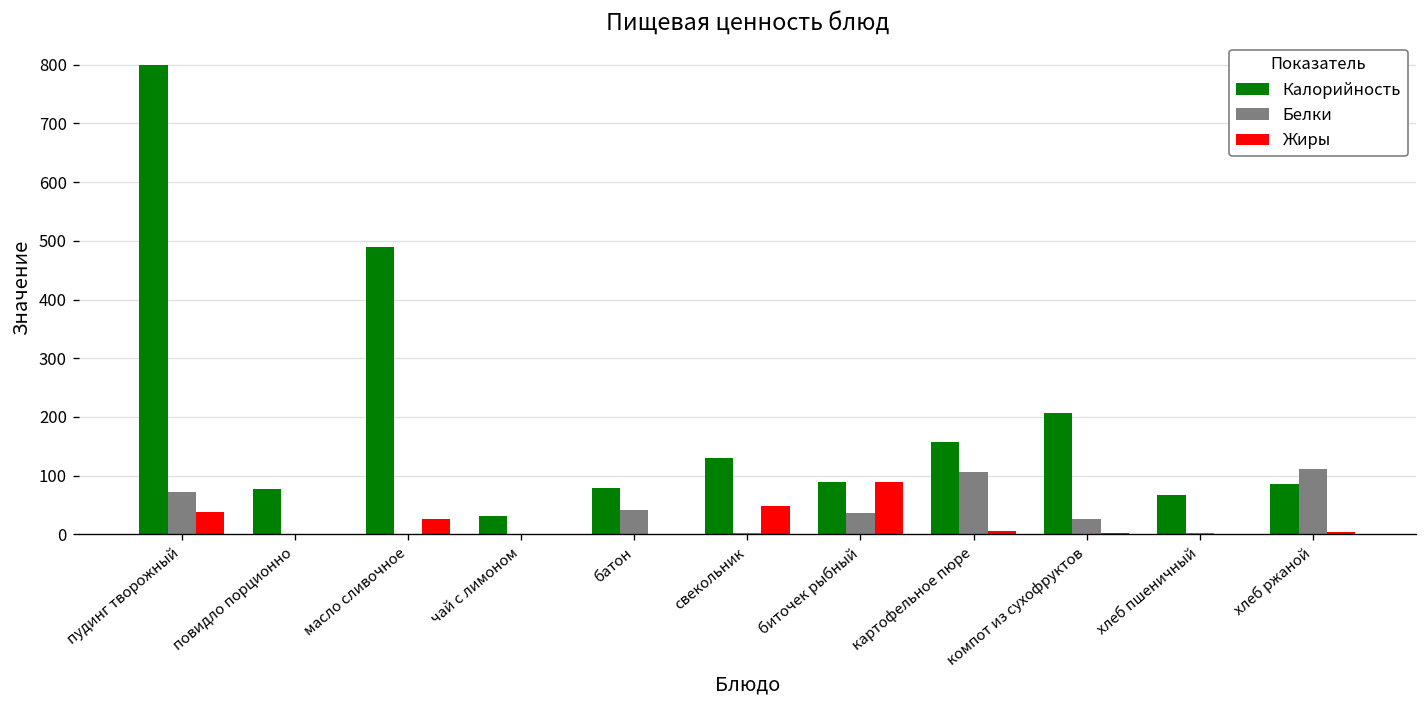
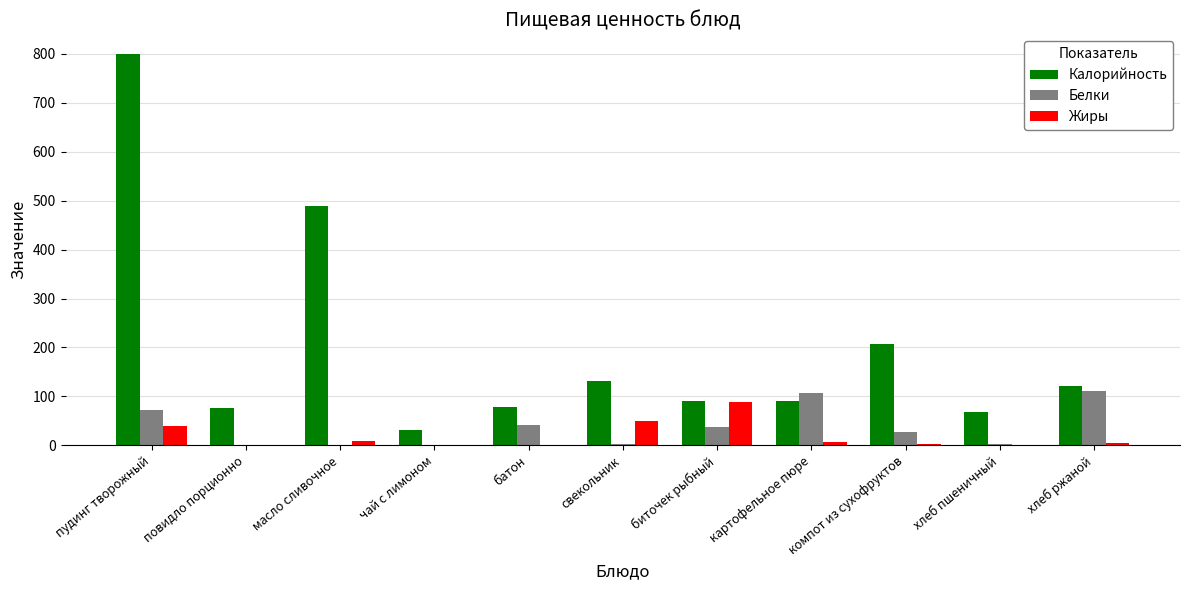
  {
    "Калорийность": {
      "пудинг творожный": 800,
      "повидло порционно": 80,
      "масло сливочное": 490,
      "чай с лимоном": 30,
      "батон": 80,
      "свекольник": 130,
      "биточек рыбный": 90,
-     "картофельное пюре": 160,
+     "картофельное пюре": 90,
      "компот из сухофруктов": 210,
      "хлеб пшеничный": 70,
-     "хлеб ржаной": 90
+     "хлеб ржаной": 120
    },
    "Белки": {
      "пудинг творожный": 70,
      "повидло порционно": 0,
      "масло сливочное": 0,
      "чай с лимоном": 0,
      "батон": 40,
      "биточек рыбный": 40,
      "картофельное пюре": 110,
      "компот из сухофруктов": 30,
      "хлеб ржаной": 110
    },
    "Жиры": {
      "пудинг творожный": 40,
      "повидло порционно": 0,
-     "масло сливочное": 30,
+     "масло сливочное": 10,
      "чай с лимоном": 0,
      "свекольник": 50,
      "биточек рыбный": 90,
      "картофельное пюре": 10,
      "хлеб пшеничный": 0
    }
  }
